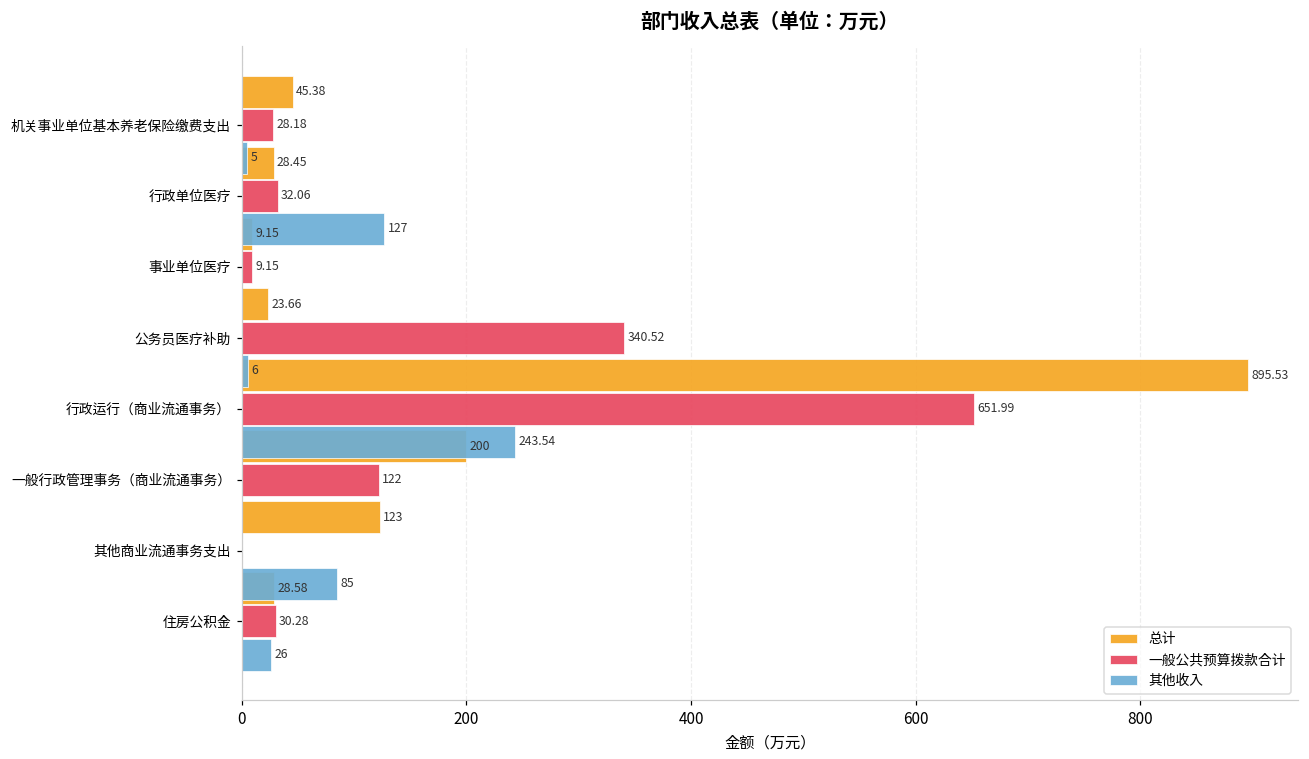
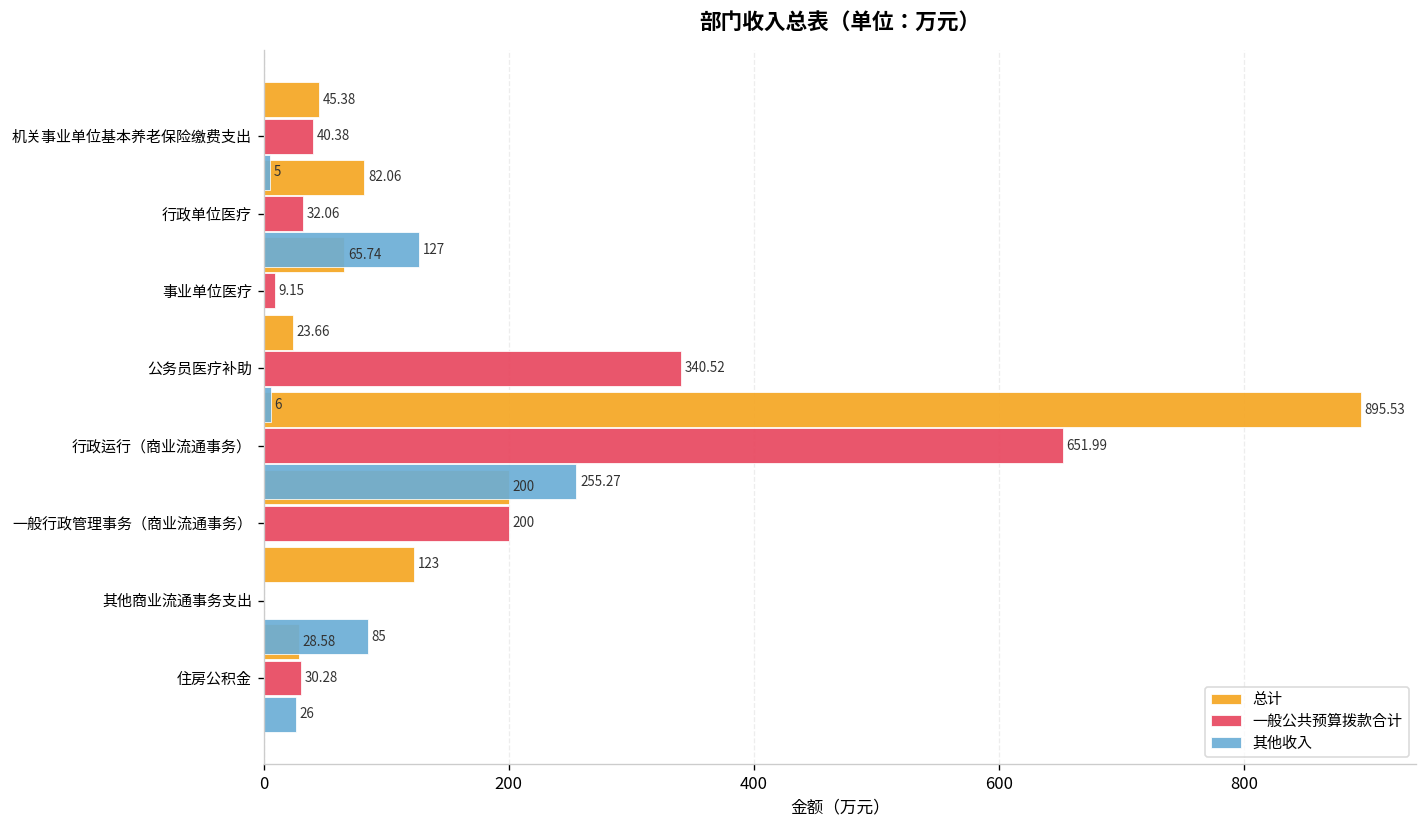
  {
    "总计": {
      "机关事业单位基本养老保险缴费支出": 45.38,
-     "行政单位医疗": 28.45,
-     "事业单位医疗": 9.15,
+     "行政单位医疗": 82.06,
+     "事业单位医疗": 65.74,
      "公务员医疗补助": 23.66,
      "行政运行（商业流通事务）": 895.53,
      "其他商业流通事务支出": 123
    },
    "一般公共预算拨款合计": {
-     "机关事业单位基本养老保险缴费支出": 28.18,
+     "机关事业单位基本养老保险缴费支出": 40.38,
      "行政单位医疗": 32.06,
      "事业单位医疗": 9.15,
      "公务员医疗补助": 340.52,
      "行政运行（商业流通事务）": 651.99,
-     "一般行政管理事务（商业流通事务）": 122,
+     "一般行政管理事务（商业流通事务）": 200,
      "住房公积金": 30.28
    },
    "其他收入": {
      "行政单位医疗": 127,
-     "行政运行（商业流通事务）": 243.54,
+     "行政运行（商业流通事务）": 255.27,
      "其他商业流通事务支出": 85,
      "住房公积金": 26
    }
  }
